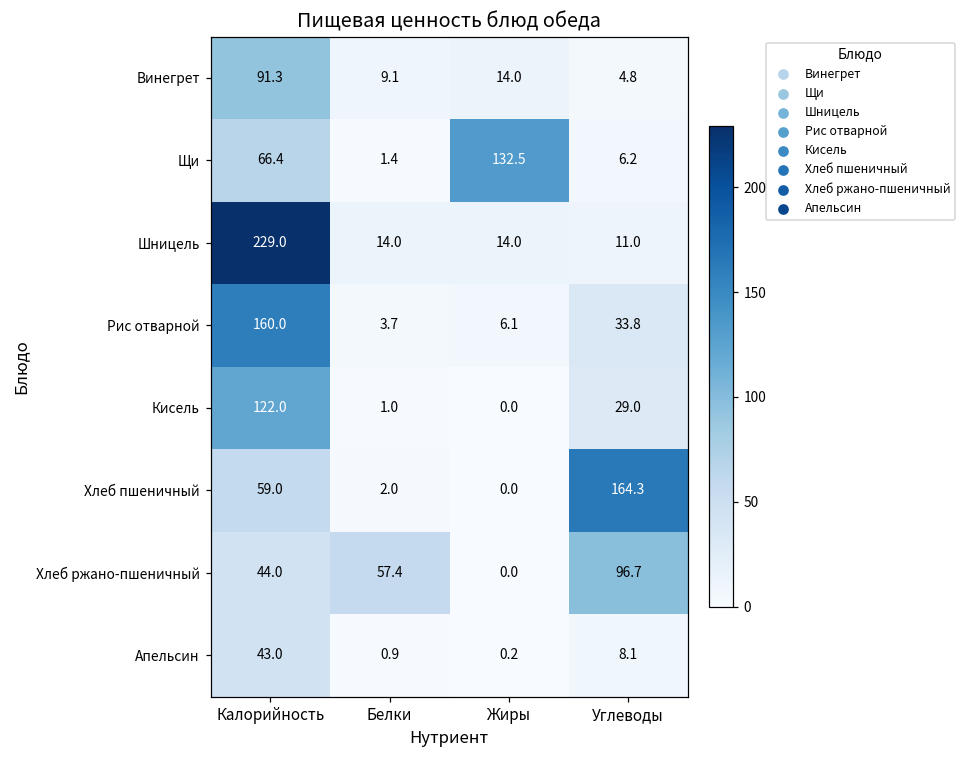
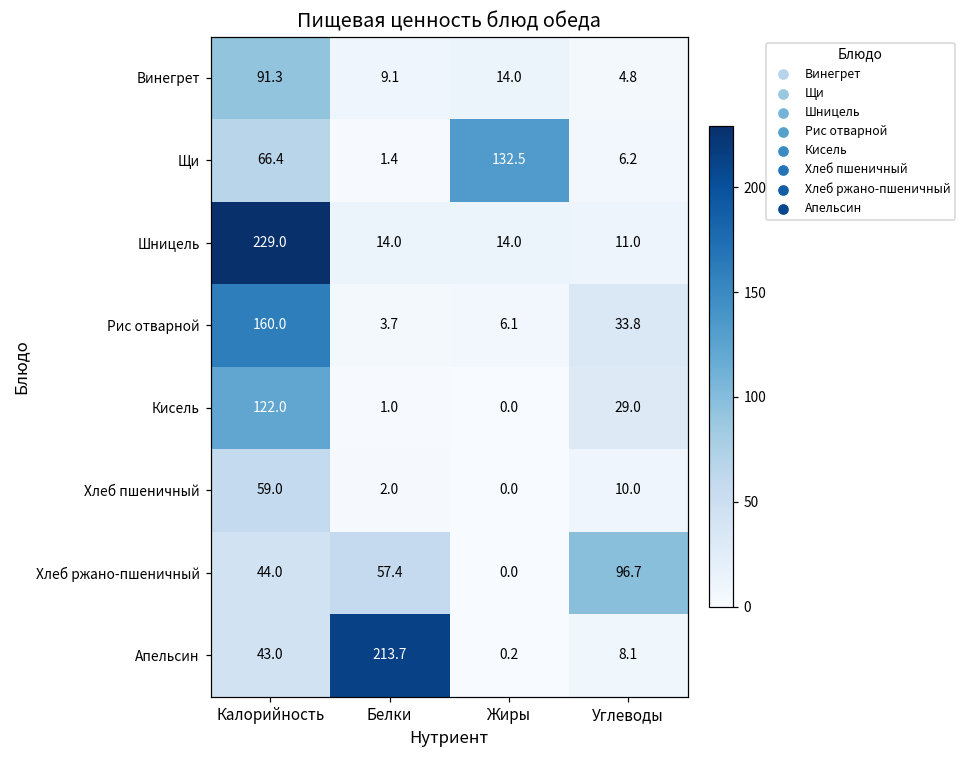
  {
    "Винегрет": {
      "Калорийность": 91.3,
      "Белки": 9.1,
      "Жиры": 14.0,
      "Углеводы": 4.8
    },
    "Щи": {
      "Калорийность": 66.4,
      "Белки": 1.4,
      "Жиры": 132.5,
      "Углеводы": 6.2
    },
    "Шницель": {
      "Калорийность": 229.0,
      "Белки": 14.0,
      "Жиры": 14.0,
      "Углеводы": 11.0
    },
    "Рис отварной": {
      "Калорийность": 160.0,
      "Белки": 3.7,
      "Жиры": 6.1,
      "Углеводы": 33.8
    },
    "Кисель": {
      "Калорийность": 122.0,
      "Белки": 1.0,
      "Жиры": 0.0,
      "Углеводы": 29.0
    },
    "Хлеб пшеничный": {
      "Калорийность": 59.0,
      "Белки": 2.0,
      "Жиры": 0.0,
-     "Углеводы": 164.3
+     "Углеводы": 10.0
    },
    "Хлеб ржано-пшеничный": {
      "Калорийность": 44.0,
      "Белки": 57.4,
      "Жиры": 0.0,
      "Углеводы": 96.7
    },
    "Апельсин": {
      "Калорийность": 43.0,
-     "Белки": 0.9,
+     "Белки": 213.7,
      "Жиры": 0.2,
      "Углеводы": 8.1
    }
  }
